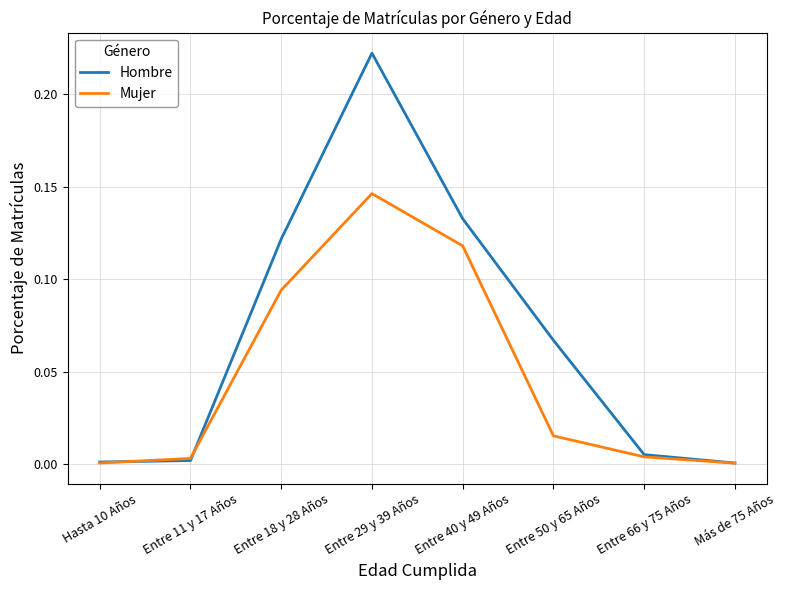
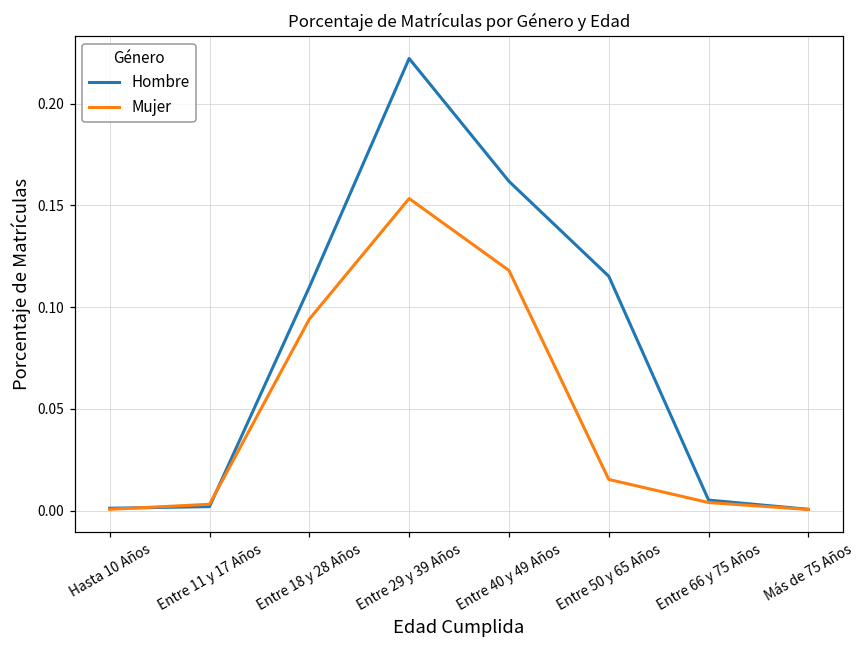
  {
    "Hombre": {
-     "Entre 18 y 28 Años": 0.122,
+     "Entre 18 y 28 Años": 0.110,
      "Entre 29 y 39 Años": 0.222,
-     "Entre 40 y 49 Años": 0.133,
-     "Entre 50 y 65 Años": 0.067
+     "Entre 40 y 49 Años": 0.162,
+     "Entre 50 y 65 Años": 0.115
    },
    "Mujer": {
      "Entre 18 y 28 Años": 0.094,
-     "Entre 29 y 39 Años": 0.146,
+     "Entre 29 y 39 Años": 0.153,
      "Entre 40 y 49 Años": 0.118,
      "Entre 50 y 65 Años": 0.015
    }
  }
